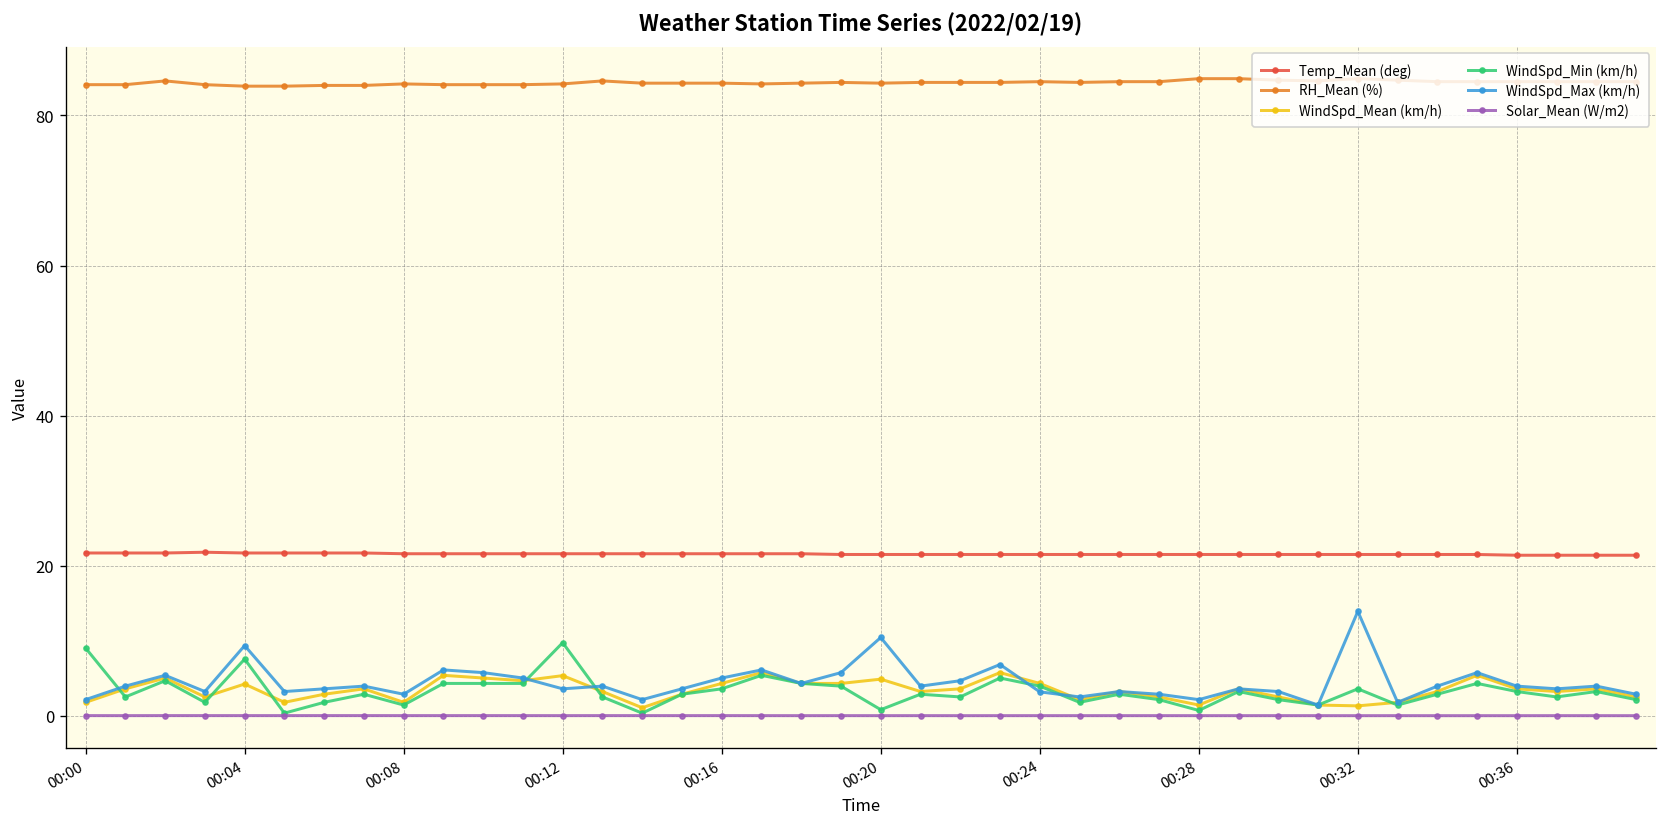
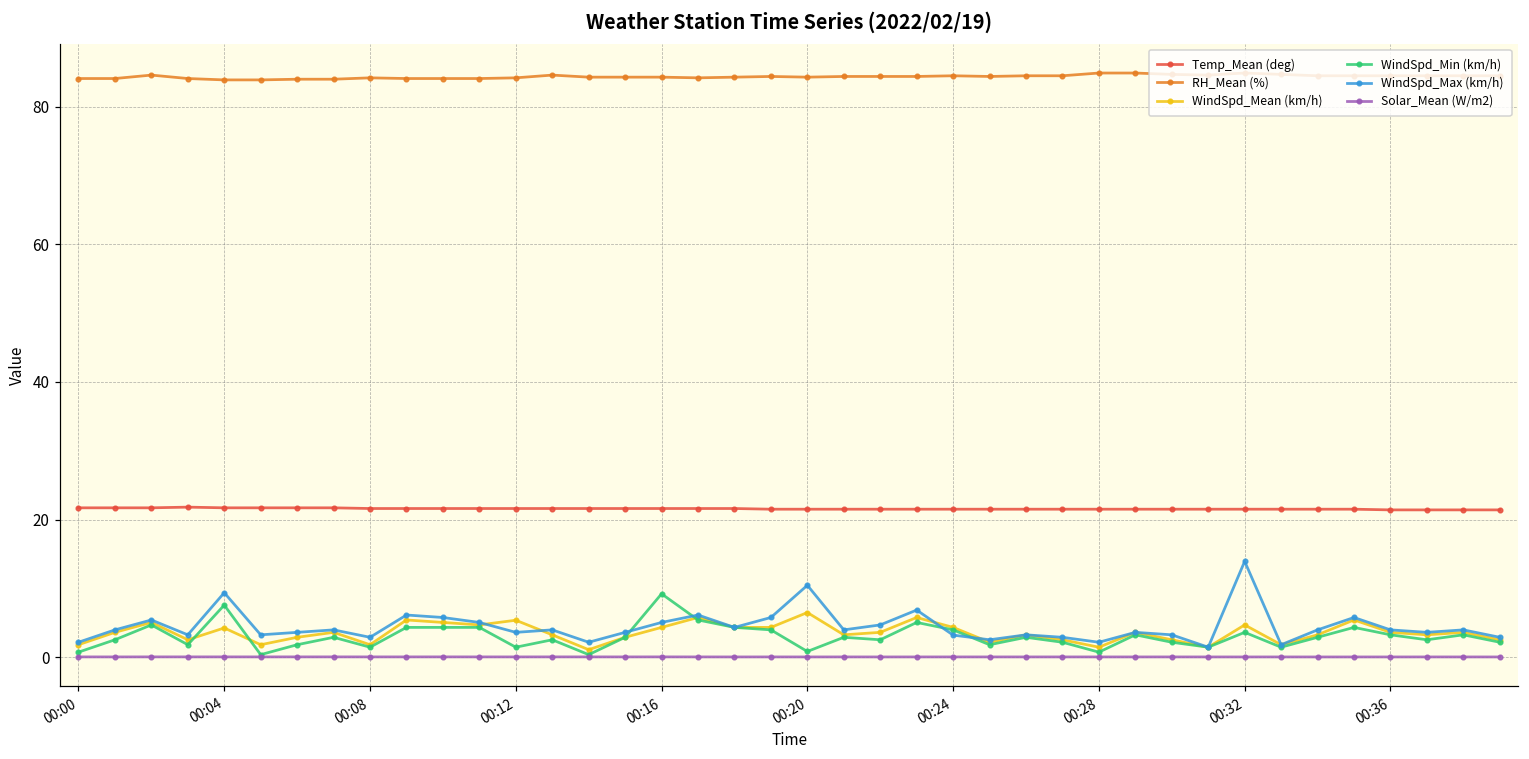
  {
    "WindSpd_Mean (km/h)": {
      "00:04": 4,
      "00:12": 5,
      "00:16": 4,
-     "00:20": 5,
+     "00:20": 6,
      "00:28": 1,
-     "00:32": 1
+     "00:32": 5
    },
    "WindSpd_Min (km/h)": {
-     "00:00": 9,
+     "00:00": 1,
      "00:04": 8,
-     "00:12": 10,
-     "00:16": 4,
+     "00:12": 1,
+     "00:16": 9,
      "00:20": 1,
      "00:28": 1,
      "00:32": 4
    },
    "WindSpd_Max (km/h)": {
      "00:04": 9,
      "00:08": 3,
      "00:12": 4,
      "00:16": 5,
      "00:20": 10,
      "00:24": 3,
      "00:28": 2,
      "00:32": 14
    },
    "Solar_Mean (W/m2)": {
      "00:00": 0,
      "00:04": 0,
      "00:08": 0,
      "00:12": 0,
      "00:16": 0,
      "00:20": 0,
      "00:24": 0,
      "00:28": 0,
      "00:32": 0,
      "00:36": 0
    }
  }
